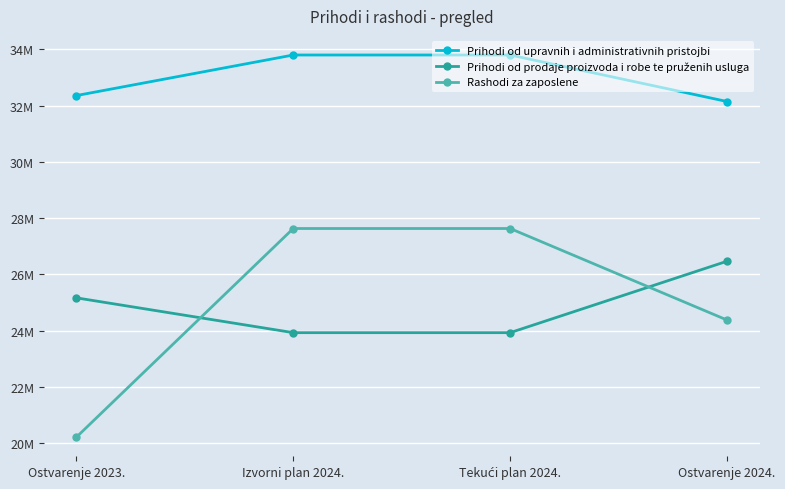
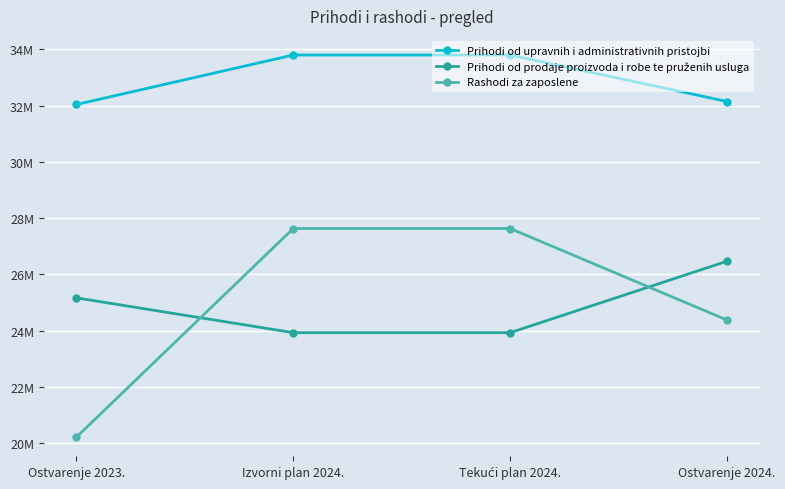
  {
    "Prihodi od upravnih i administrativnih pristojbi": {
-     "Ostvarenje 2023.": 32400000,
+     "Ostvarenje 2023.": 32000000,
      "Izvorni plan 2024.": 33800000,
      "Ostvarenje 2024.": 32100000
    }
  }
